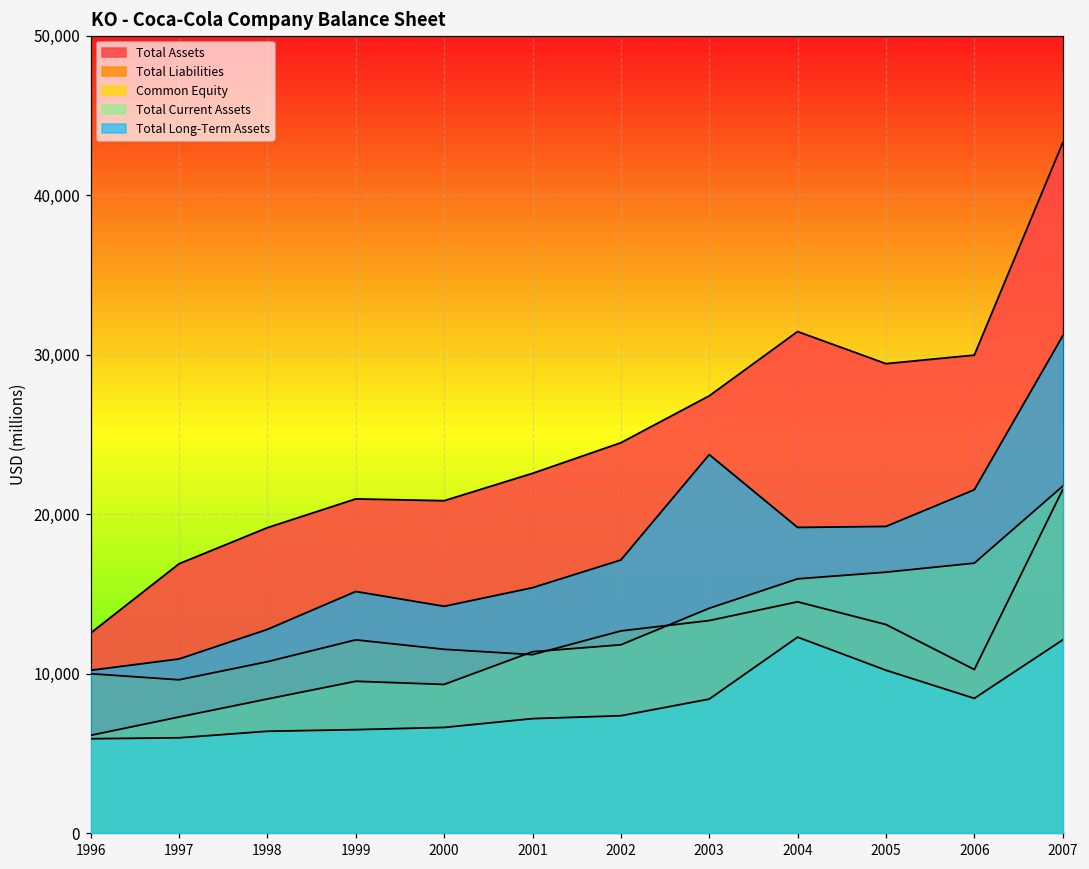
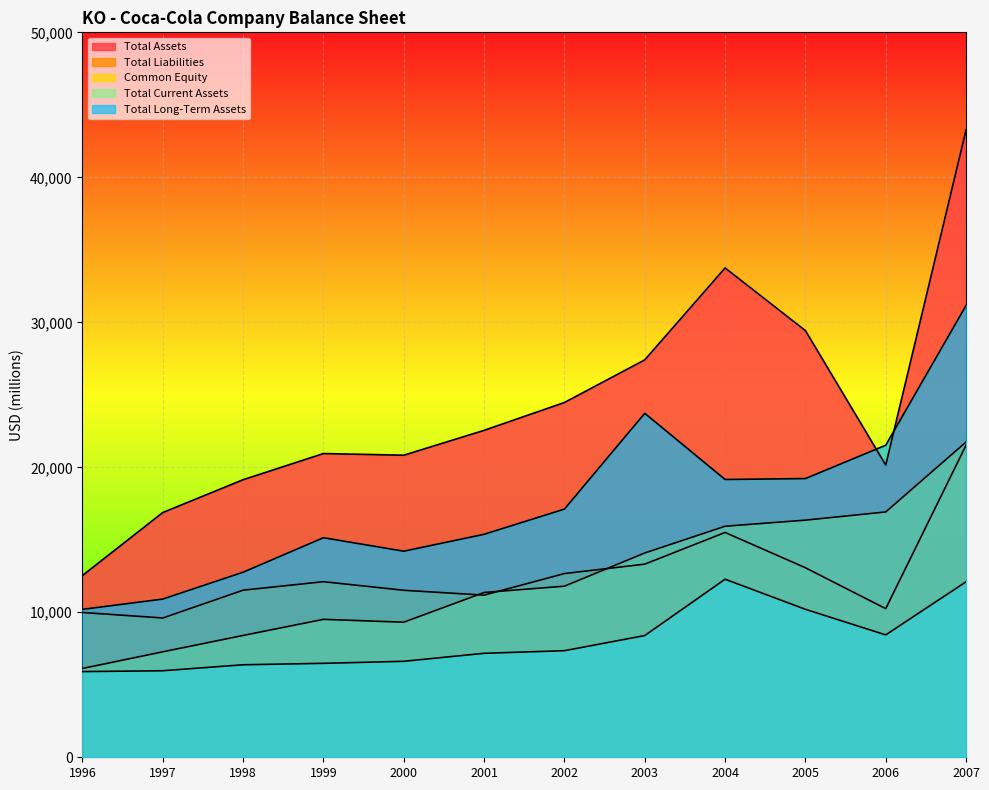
  {
    "Total Assets": {
      "1996": "12,500",
      "1997": "16,900",
      "1998": "19,100",
      "1999": "20,900",
      "2000": "20,800",
      "2001": "22,600",
      "2002": "24,500",
      "2003": "27,400",
-     "2004": "31,400",
+     "2004": "33,700",
      "2005": "29,400",
-     "2006": "30,000",
+     "2006": "20,200",
      "2007": "43,300"
    },
    "Total Liabilities": {
      "1996": "10,000",
      "1997": "9,600",
-     "1998": "10,700",
+     "1998": "11,500",
      "1999": "12,100",
      "2000": "11,500",
      "2001": "11,200",
      "2002": "12,700",
      "2003": "13,300",
-     "2004": "14,500",
+     "2004": "15,500",
      "2005": "13,100",
      "2006": "10,300",
      "2007": "21,500"
    },
    "Common Equity": {
      "1996": "6,100",
      "1997": "7,300",
      "1998": "8,400",
      "1999": "9,500",
      "2000": "9,300",
      "2001": "11,400",
      "2002": "11,800",
      "2003": "14,100",
      "2004": "15,900",
      "2005": "16,400",
      "2006": "16,900",
      "2007": "21,700"
    },
    "Total Current Assets": {
      "1996": "5,900",
      "1997": "6,000",
      "1998": "6,400",
      "1999": "6,500",
      "2000": "6,600",
      "2001": "7,200",
      "2002": "7,400",
      "2003": "8,400",
      "2004": "12,300",
      "2005": "10,200",
      "2006": "8,400",
      "2007": "12,100"
    },
    "Total Long-Term Assets": {
      "1996": "10,200",
      "1997": "10,900",
      "1998": "12,800",
      "1999": "15,100",
      "2000": "14,200",
      "2001": "15,400",
      "2002": "17,100",
      "2003": "23,700",
      "2004": "19,200",
      "2005": "19,200",
      "2006": "21,500",
      "2007": "31,200"
    }
  }
